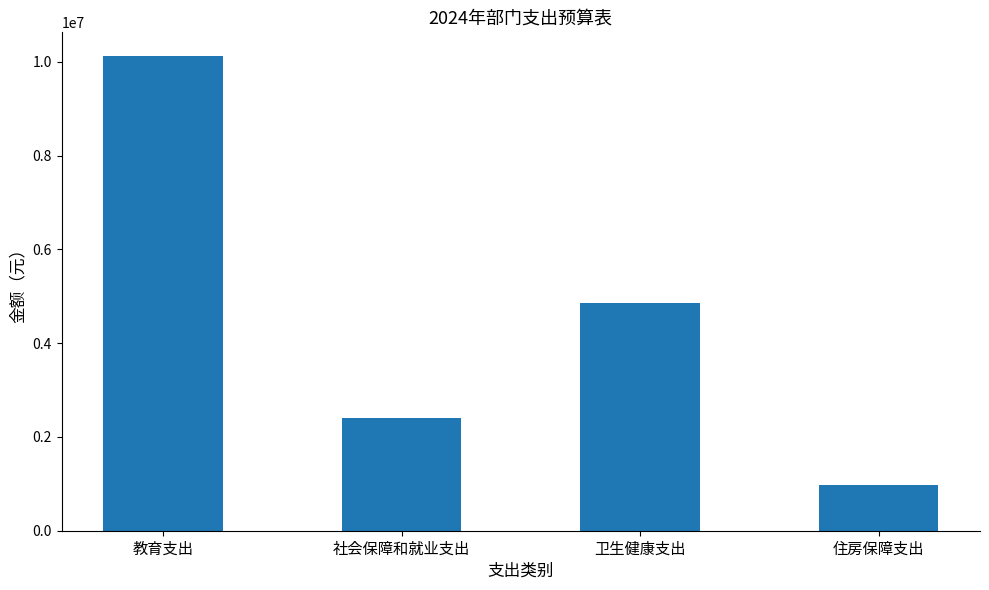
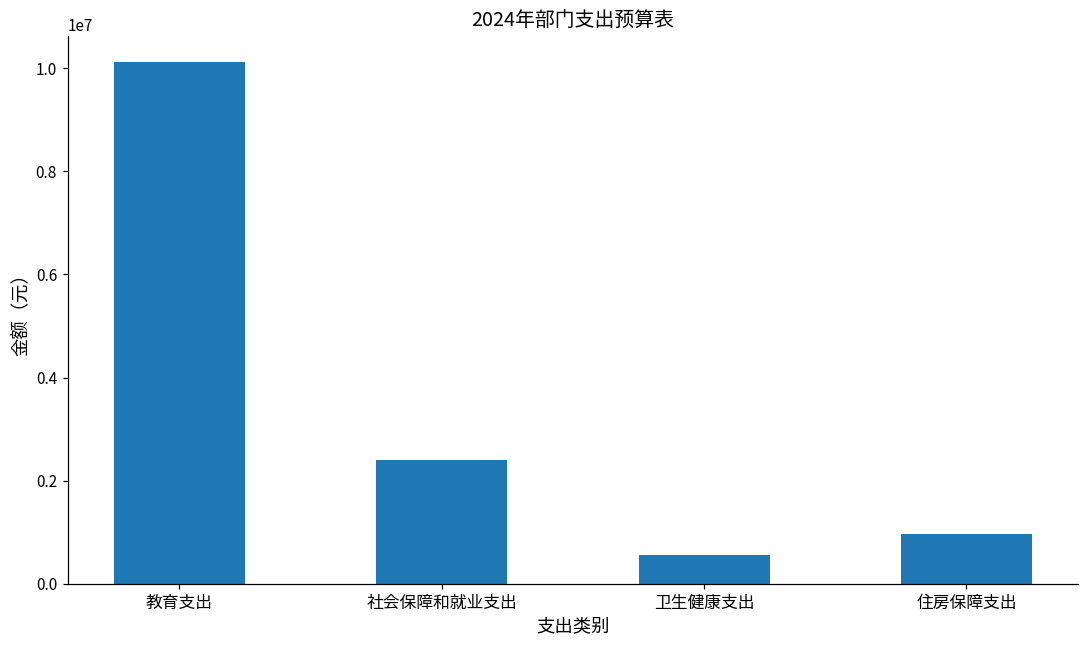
  {
    "教育支出": 10100000,
    "社会保障和就业支出": 2400000,
-   "卫生健康支出": 4900000,
+   "卫生健康支出": 600000,
    "住房保障支出": 1000000
  }
